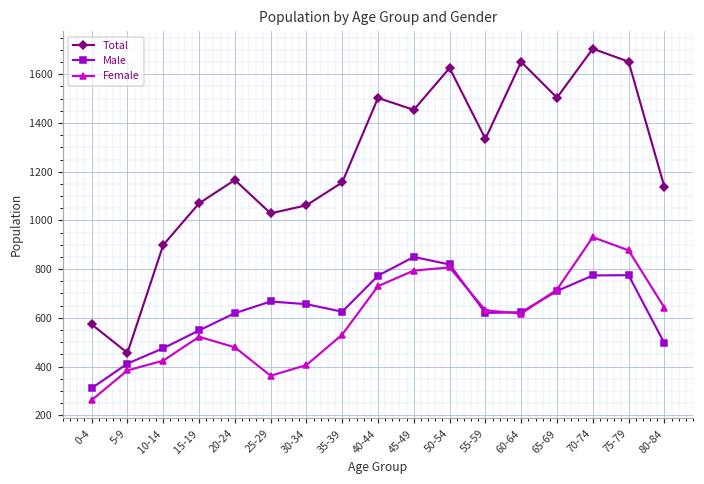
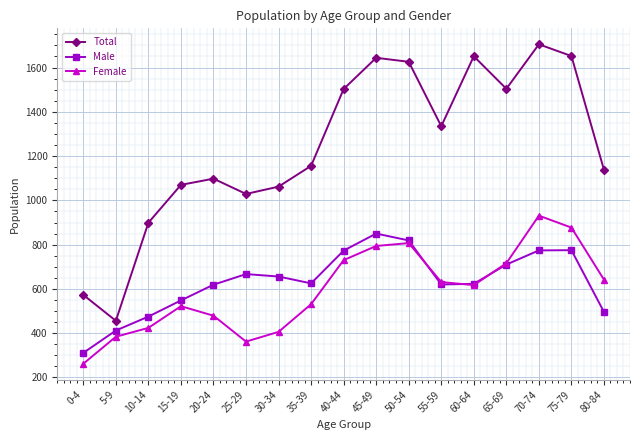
  {
    "Total": {
      "0-4": 570,
      "5-9": 460,
      "10-14": 900,
      "15-19": 1070,
-     "20-24": 1170,
+     "20-24": 1100,
      "25-29": 1030,
      "30-34": 1060,
      "35-39": 1160,
      "40-44": 1500,
-     "45-49": 1450,
+     "45-49": 1640,
      "50-54": 1630,
      "55-59": 1340,
      "60-64": 1650,
      "65-69": 1500,
      "70-74": 1710,
      "75-79": 1650,
      "80-84": 1140
    }
  }
